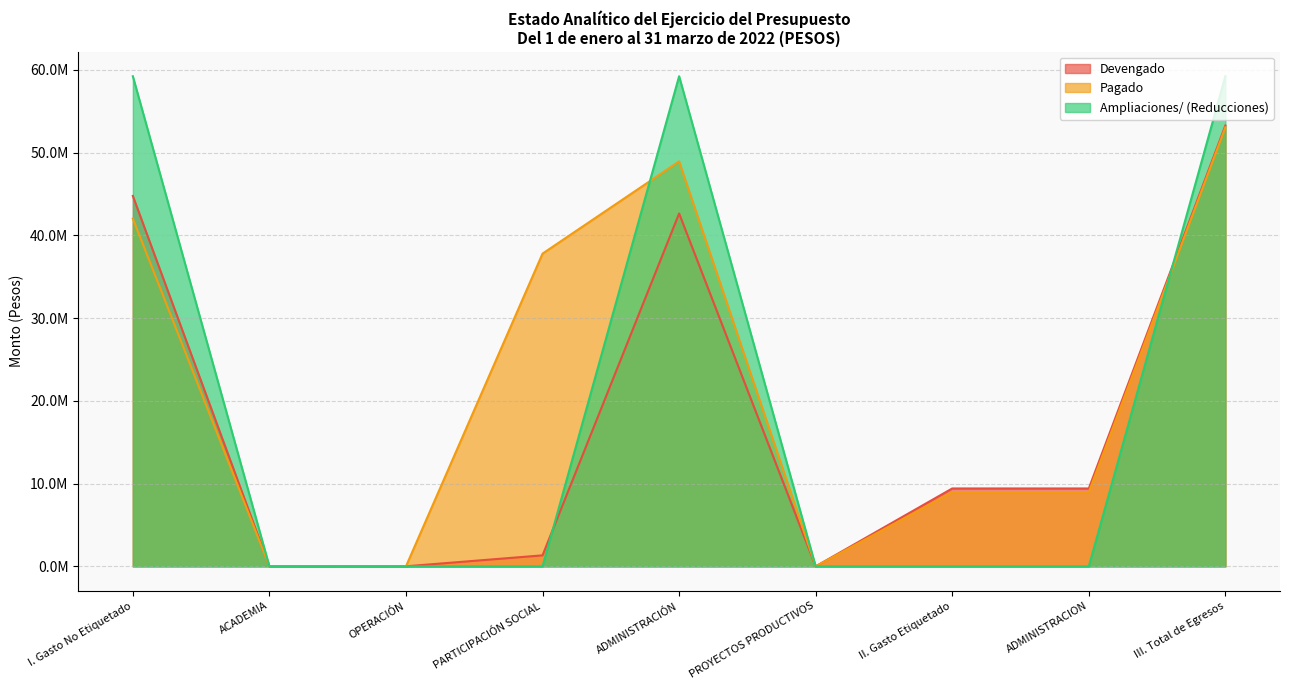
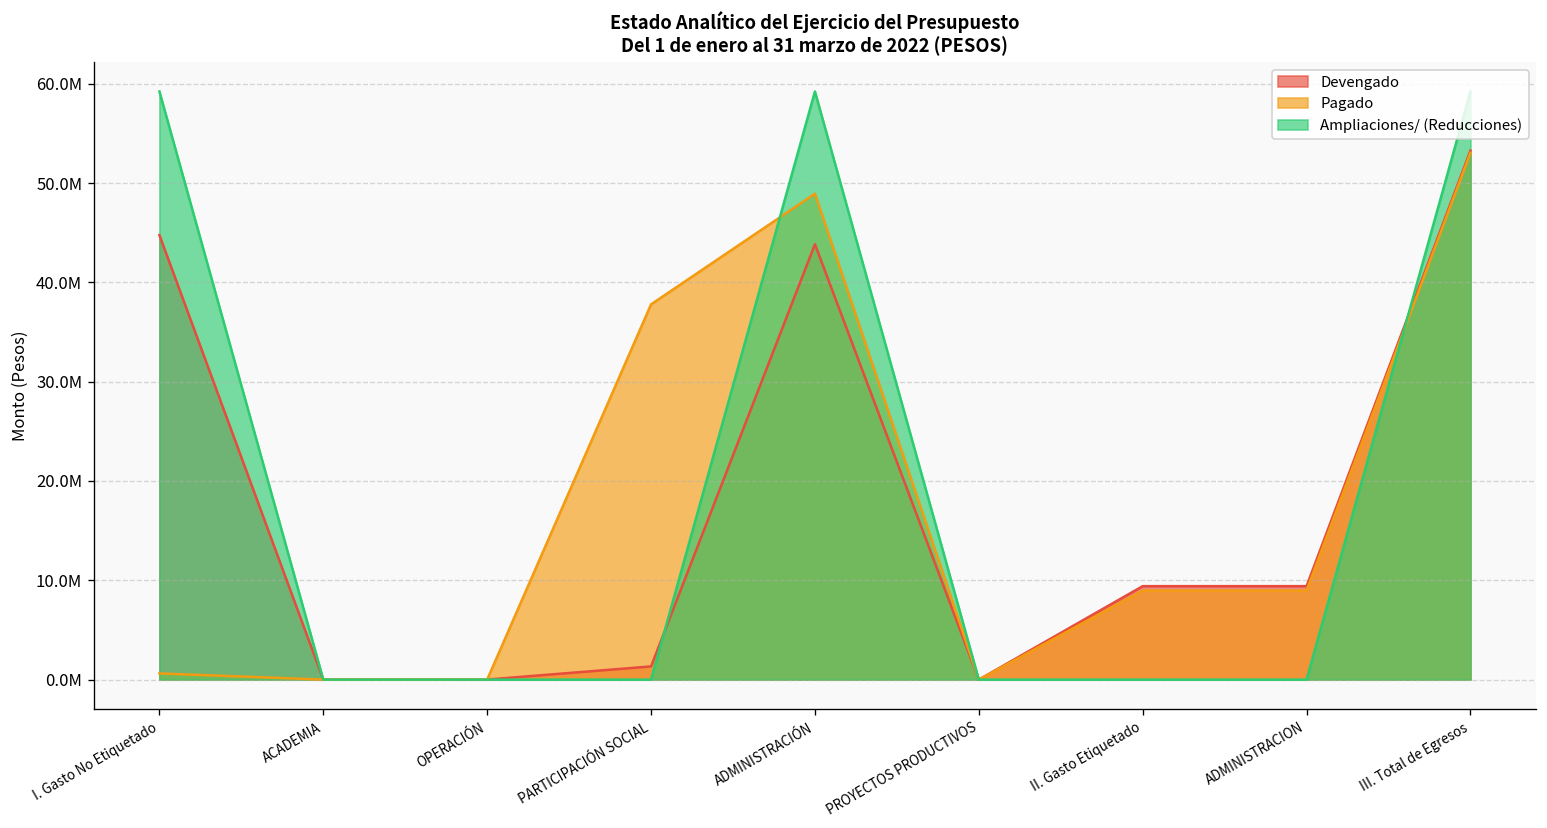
  {
    "Devengado": {
      "I. Gasto No Etiquetado": 45000000,
      "PARTICIPACIÓN SOCIAL": 1000000,
-     "ADMINISTRACIÓN": 43000000,
+     "ADMINISTRACIÓN": 44000000,
      "II. Gasto Etiquetado": 9000000,
      "ADMINISTRACION": 9000000
    },
    "Pagado": {
-     "I. Gasto No Etiquetado": 42000000,
+     "I. Gasto No Etiquetado": 1000000,
      "PARTICIPACIÓN SOCIAL": 38000000,
      "ADMINISTRACIÓN": 49000000,
      "II. Gasto Etiquetado": 9000000,
      "ADMINISTRACION": 9000000
    },
    "Ampliaciones/ (Reducciones)": {
      "I. Gasto No Etiquetado": 59000000,
      "PARTICIPACIÓN SOCIAL": 0,
      "ADMINISTRACIÓN": 59000000,
      "II. Gasto Etiquetado": 0,
      "ADMINISTRACION": 0
    }
  }
